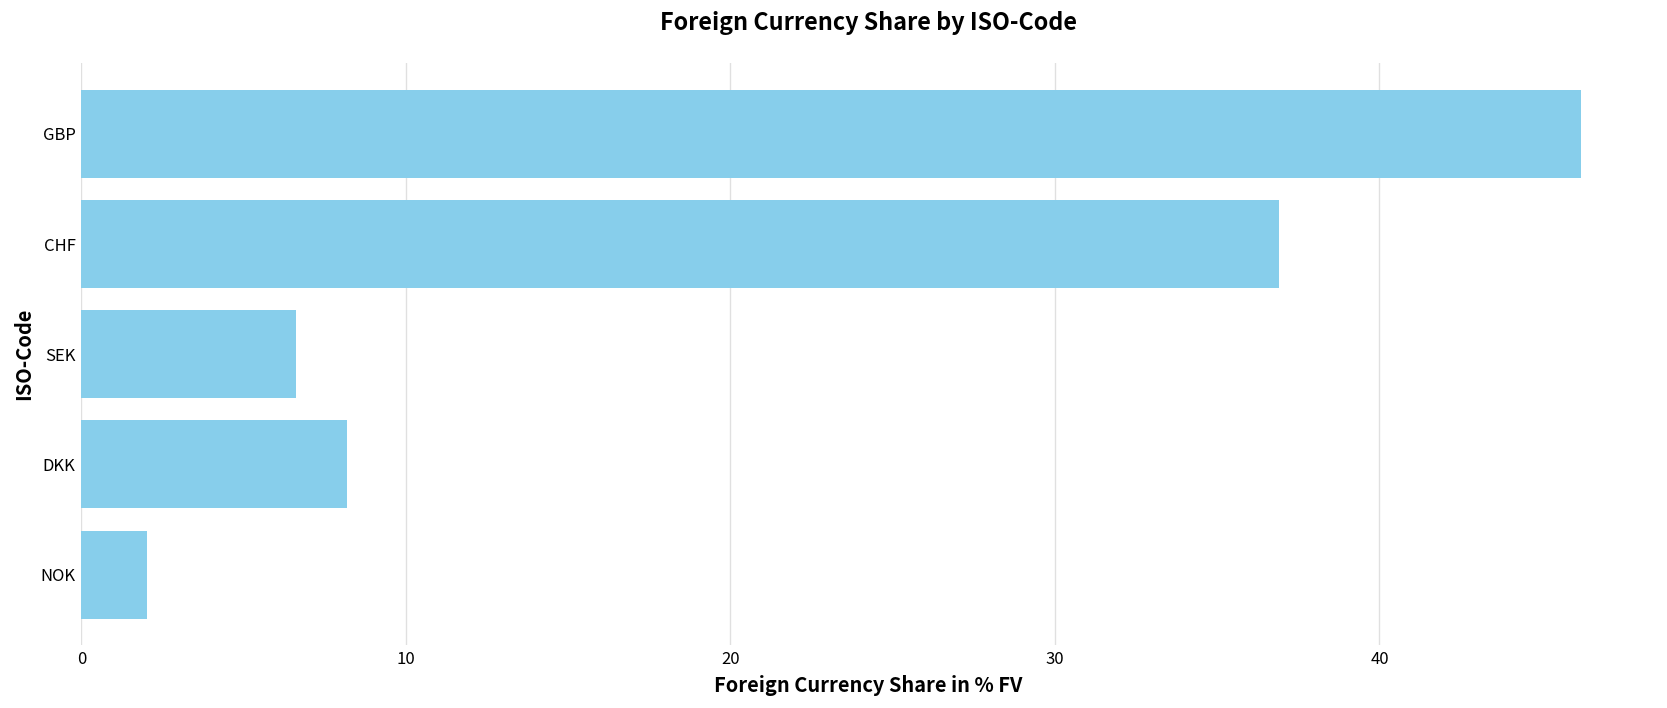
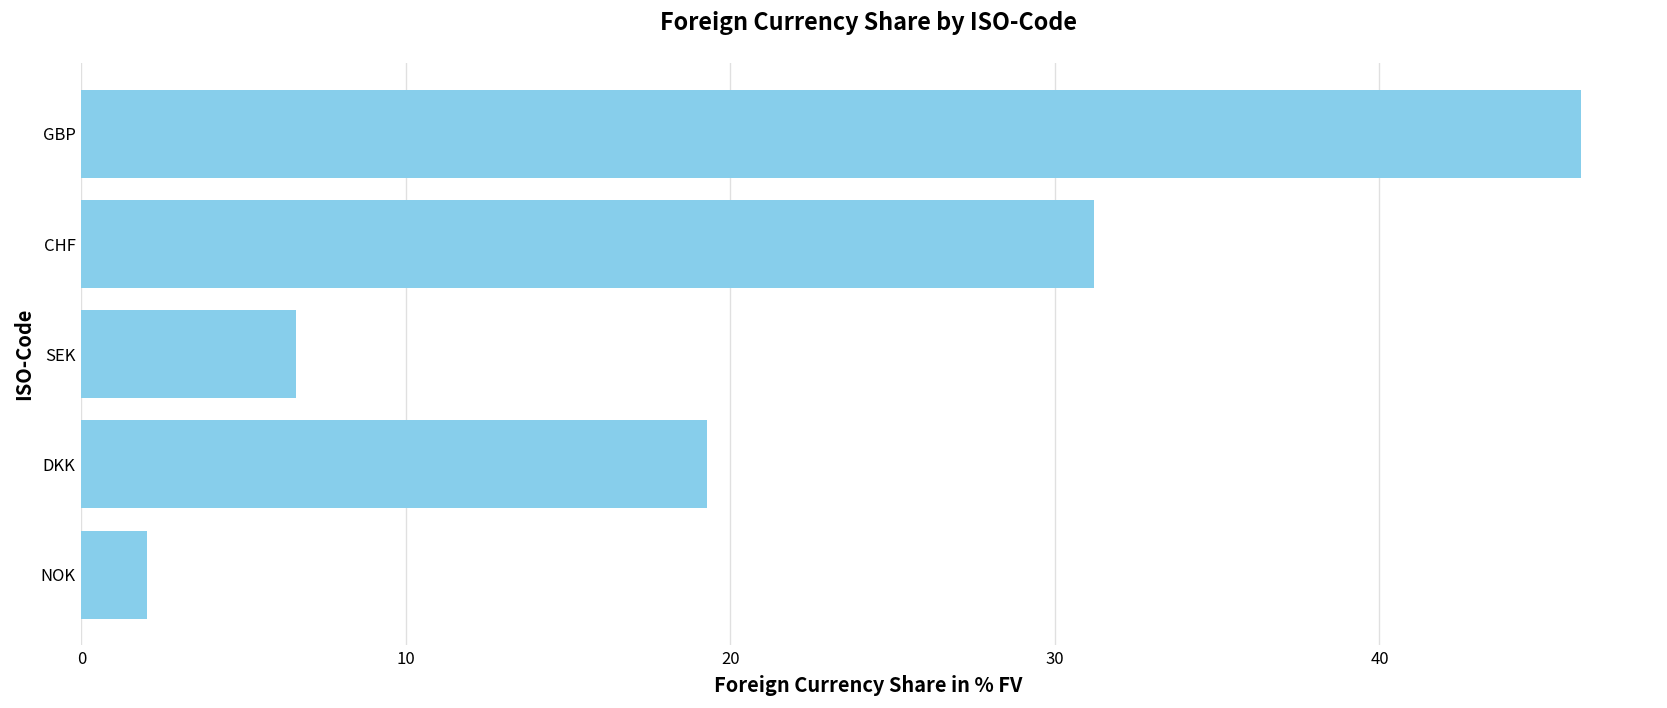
  {
    "GBP": 46.2,
-   "CHF": 36.9,
+   "CHF": 31.2,
    "SEK": 6.6,
-   "DKK": 8.2,
+   "DKK": 19.3,
    "NOK": 2.0
  }
